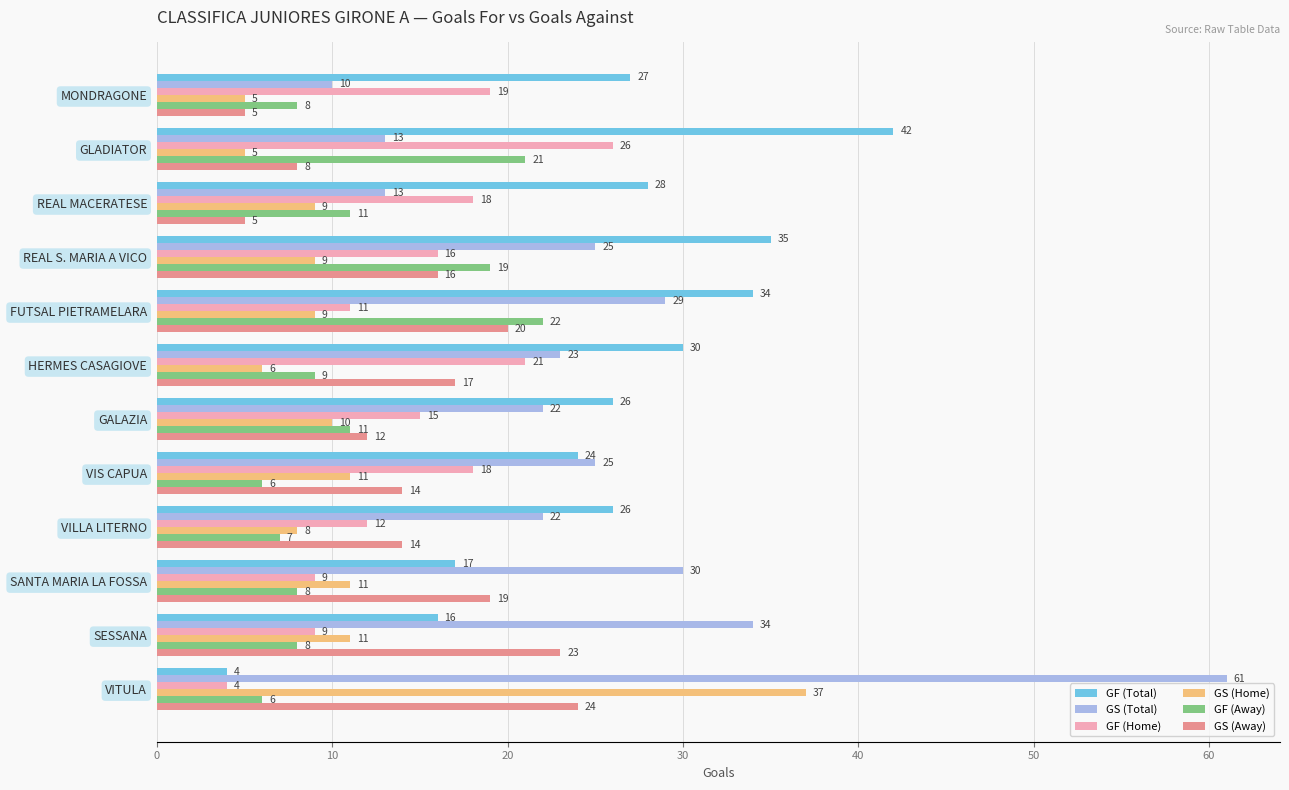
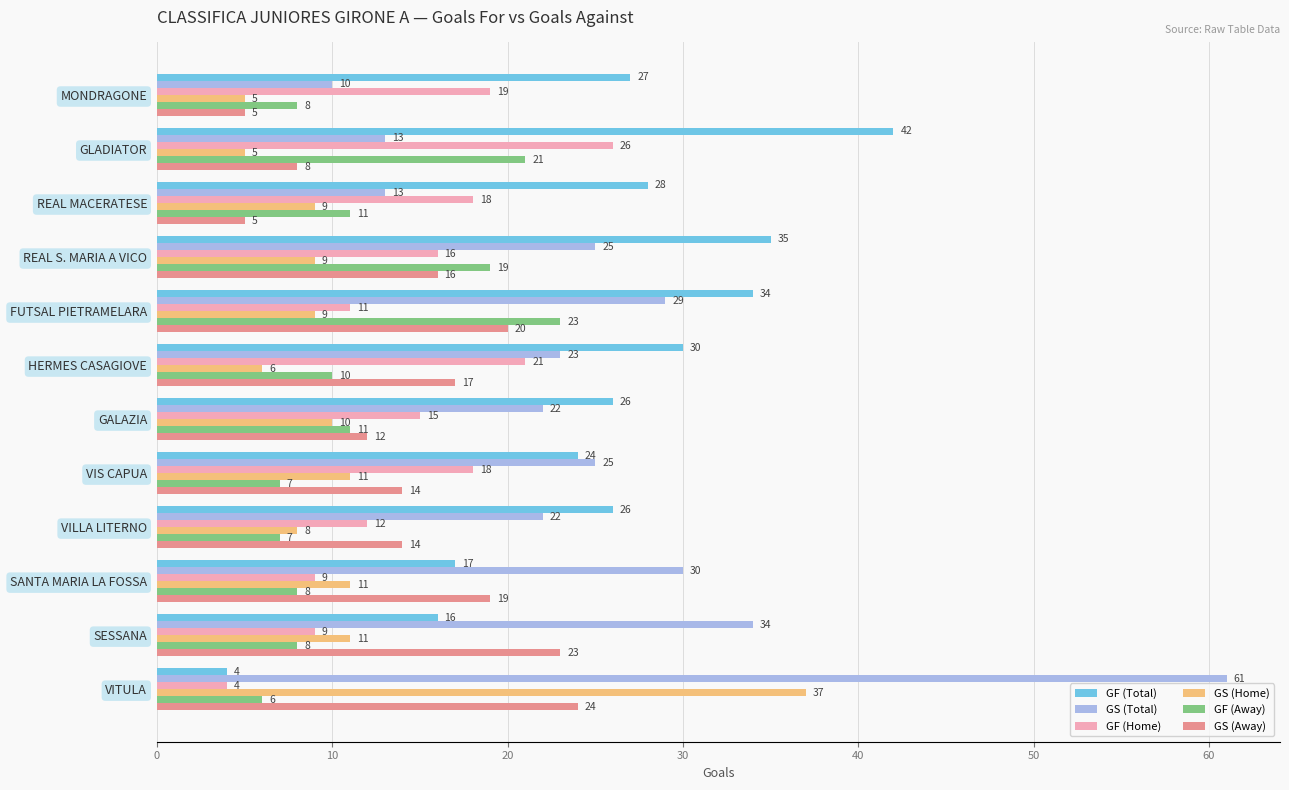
  {
    "GF (Away)": {
      "MONDRAGONE": 8,
      "GLADIATOR": 21,
      "REAL MACERATESE": 11,
      "REAL S. MARIA A VICO": 19,
-     "FUTSAL PIETRAMELARA": 22,
-     "HERMES CASAGIOVE": 9,
+     "FUTSAL PIETRAMELARA": 23,
+     "HERMES CASAGIOVE": 10,
      "GALAZIA": 11,
-     "VIS CAPUA": 6,
+     "VIS CAPUA": 7,
      "VILLA LITERNO": 7,
      "SANTA MARIA LA FOSSA": 8,
      "SESSANA": 8,
      "VITULA": 6
    }
  }
